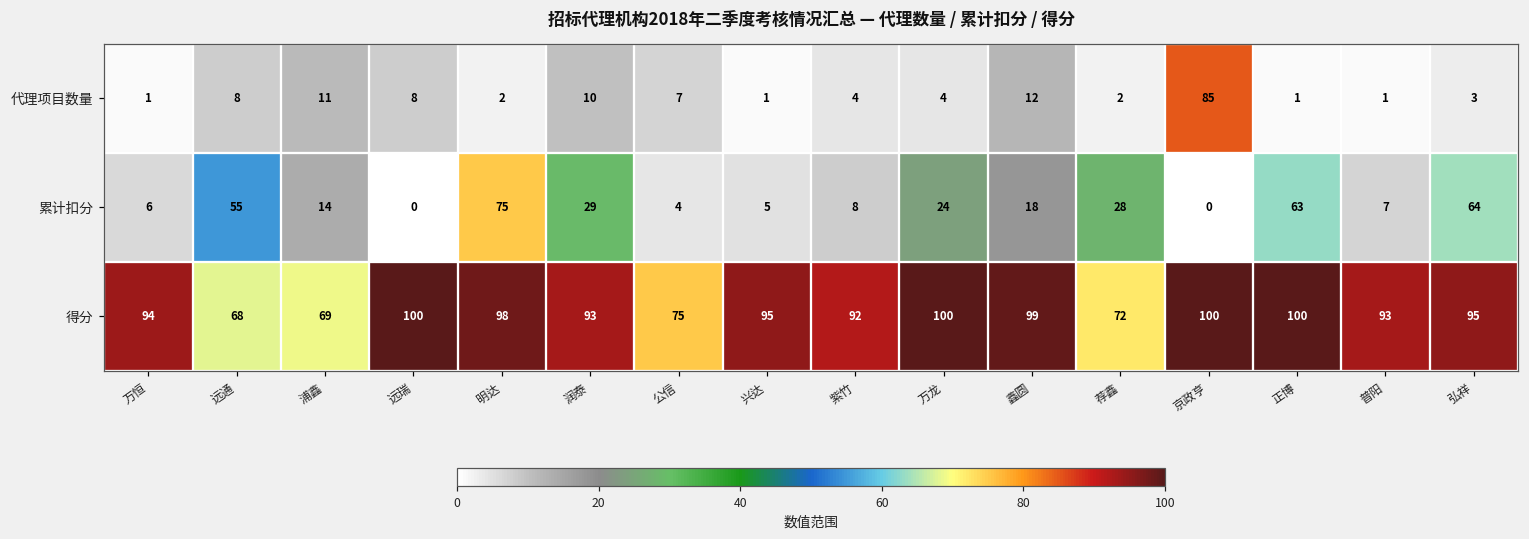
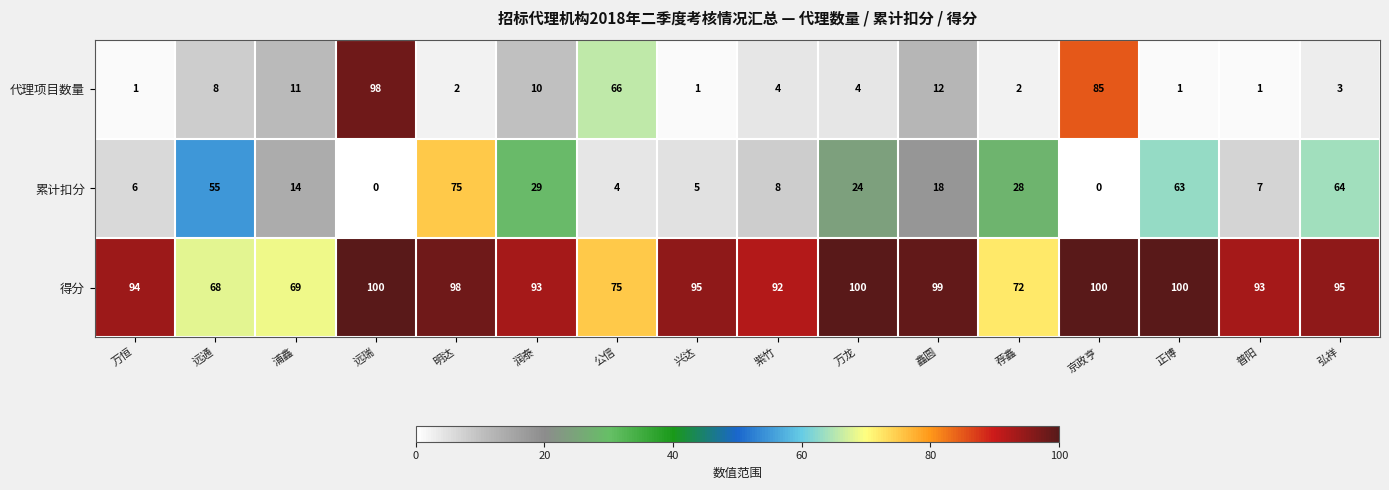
  {
    "代理项目数量": {
      "万恒": 1,
      "远通": 8,
      "浦鑫": 11,
-     "远瑞": 8,
+     "远瑞": 98,
      "明达": 2,
      "润泰": 10,
-     "公信": 7,
+     "公信": 66,
      "兴达": 1,
      "紫竹": 4,
      "万龙": 4,
      "鑫圆": 12,
      "荐鑫": 2,
      "京政亨": 85,
      "正博": 1,
      "普阳": 1,
      "弘祥": 3
    },
    "累计扣分": {
      "万恒": 6,
      "远通": 55,
      "浦鑫": 14,
      "远瑞": 0,
      "明达": 75,
      "润泰": 29,
      "公信": 4,
      "兴达": 5,
      "紫竹": 8,
      "万龙": 24,
      "鑫圆": 18,
      "荐鑫": 28,
      "京政亨": 0,
      "正博": 63,
      "普阳": 7,
      "弘祥": 64
    },
    "得分": {
      "万恒": 94,
      "远通": 68,
      "浦鑫": 69,
      "远瑞": 100,
      "明达": 98,
      "润泰": 93,
      "公信": 75,
      "兴达": 95,
      "紫竹": 92,
      "万龙": 100,
      "鑫圆": 99,
      "荐鑫": 72,
      "京政亨": 100,
      "正博": 100,
      "普阳": 93,
      "弘祥": 95
    }
  }
